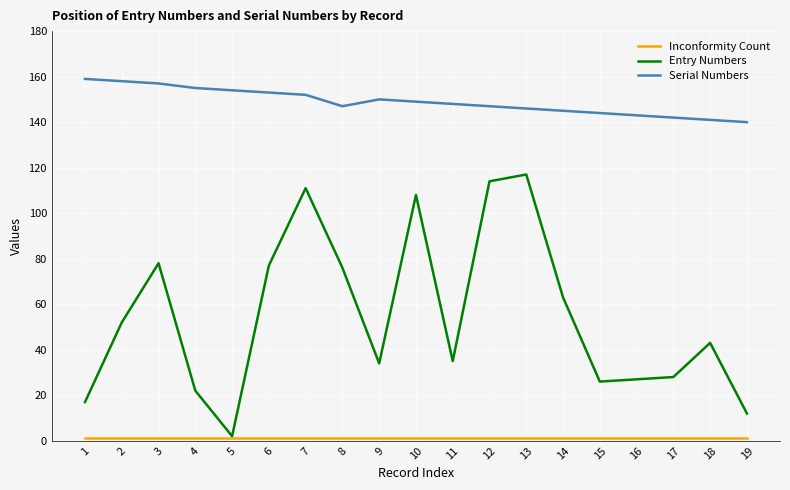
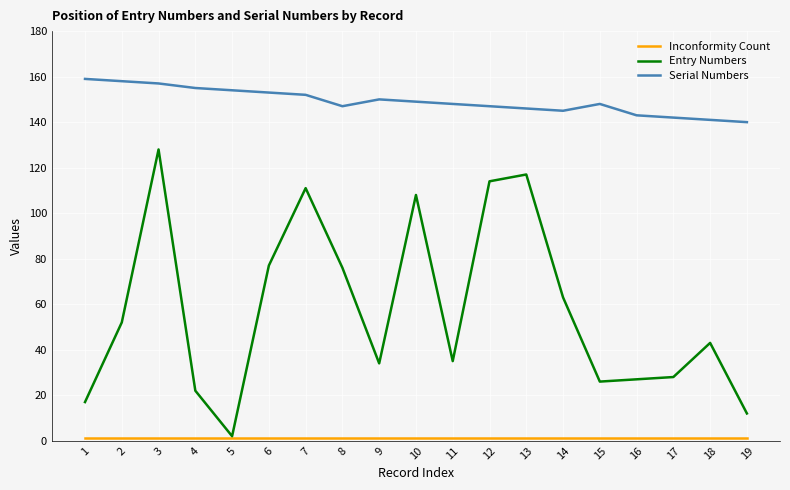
  {
    "Inconformity Count": {
      "1": 1,
      "2": 1,
      "3": 1,
      "4": 1,
      "6": 1,
      "7": 1,
      "8": 1,
      "9": 1,
      "10": 1,
      "11": 1,
      "12": 1,
      "13": 1,
      "14": 1,
      "15": 1,
      "16": 1,
      "17": 1,
      "18": 1,
      "19": 1
    },
    "Entry Numbers": {
      "1": 17,
      "2": 52,
-     "3": 78,
+     "3": 128,
      "4": 22,
      "6": 77,
      "7": 111,
      "8": 76,
      "9": 34,
      "10": 108,
      "11": 35,
      "12": 114,
      "13": 117,
      "14": 63,
      "15": 26,
      "16": 27,
      "17": 28,
      "18": 43,
      "19": 12
    },
    "Serial Numbers": {
      "1": 159,
      "2": 158,
      "3": 157,
      "4": 155,
      "5": 154,
      "6": 153,
      "7": 152,
      "8": 147,
      "9": 150,
      "10": 149,
      "11": 148,
      "12": 147,
      "13": 146,
      "14": 145,
-     "15": 144,
+     "15": 148,
      "16": 143,
      "17": 142,
      "18": 141,
      "19": 140
    }
  }
